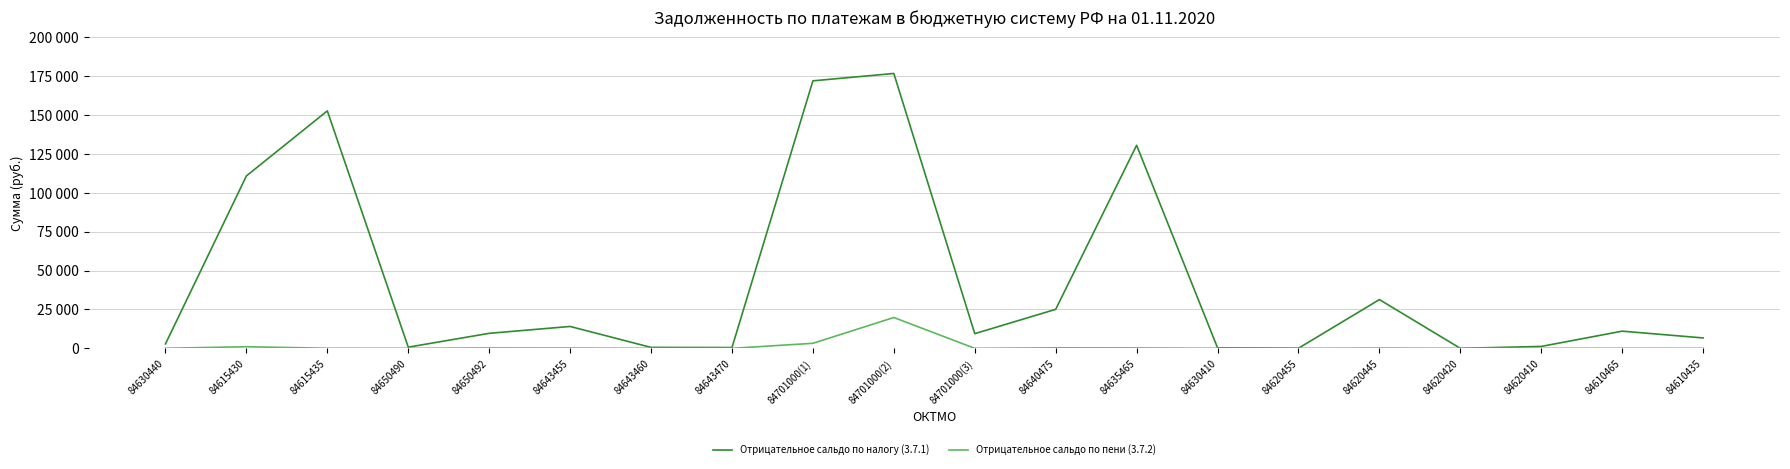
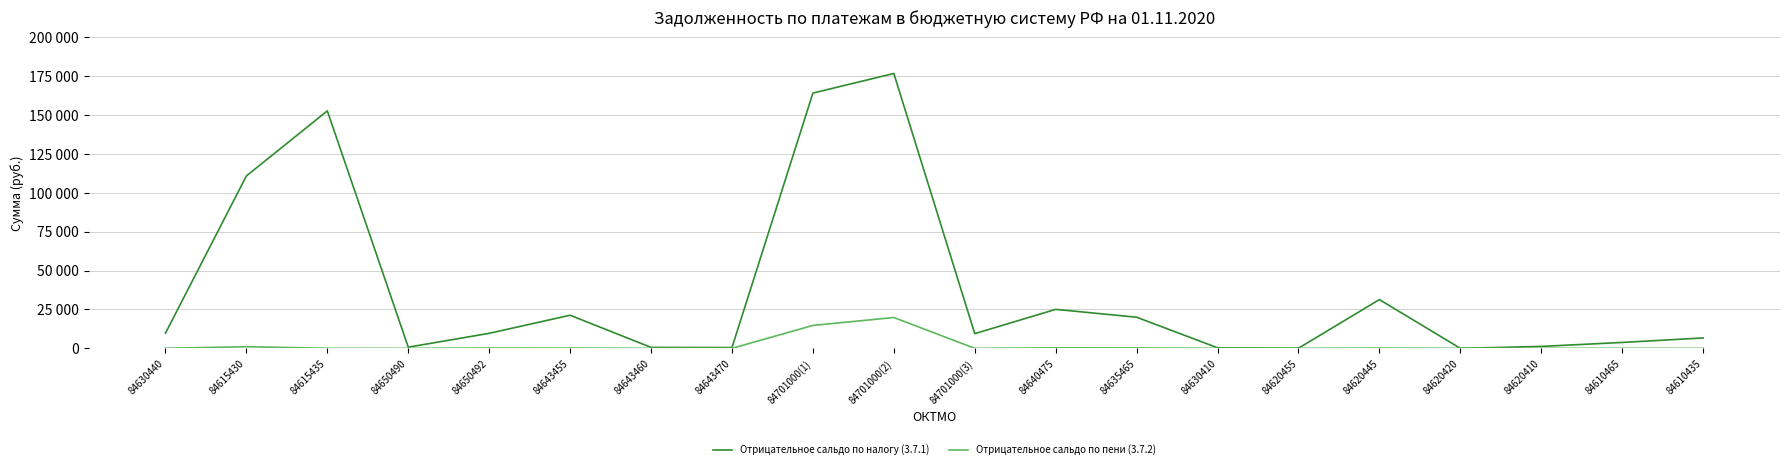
  {
    "Отрицательное сальдо по налогу (3.7.1)": {
-     "84630440": 3000,
+     "84630440": 10000,
      "84615430": 111000,
      "84615435": 153000,
      "84650492": 10000,
-     "84643455": 14000,
-     "84701000(1)": 172000,
+     "84643455": 21000,
+     "84701000(1)": 164000,
      "84701000(2)": 177000,
      "84701000(3)": 9000,
      "84640475": 25000,
-     "84635465": 131000,
+     "84635465": 20000,
      "84620445": 31000,
-     "84610465": 11000,
+     "84610465": 4000,
      "84610435": 7000
    },
    "Отрицательное сальдо по пени (3.7.2)": {
      "84630440": 0,
      "84615430": 1000,
      "84615435": 0,
      "84650492": 0,
      "84643455": 0,
-     "84701000(1)": 3000,
+     "84701000(1)": 15000,
      "84701000(2)": 20000,
      "84701000(3)": 0,
      "84640475": 0,
      "84635465": 0,
      "84620445": 0,
      "84610465": 0,
      "84610435": 0
    }
  }
